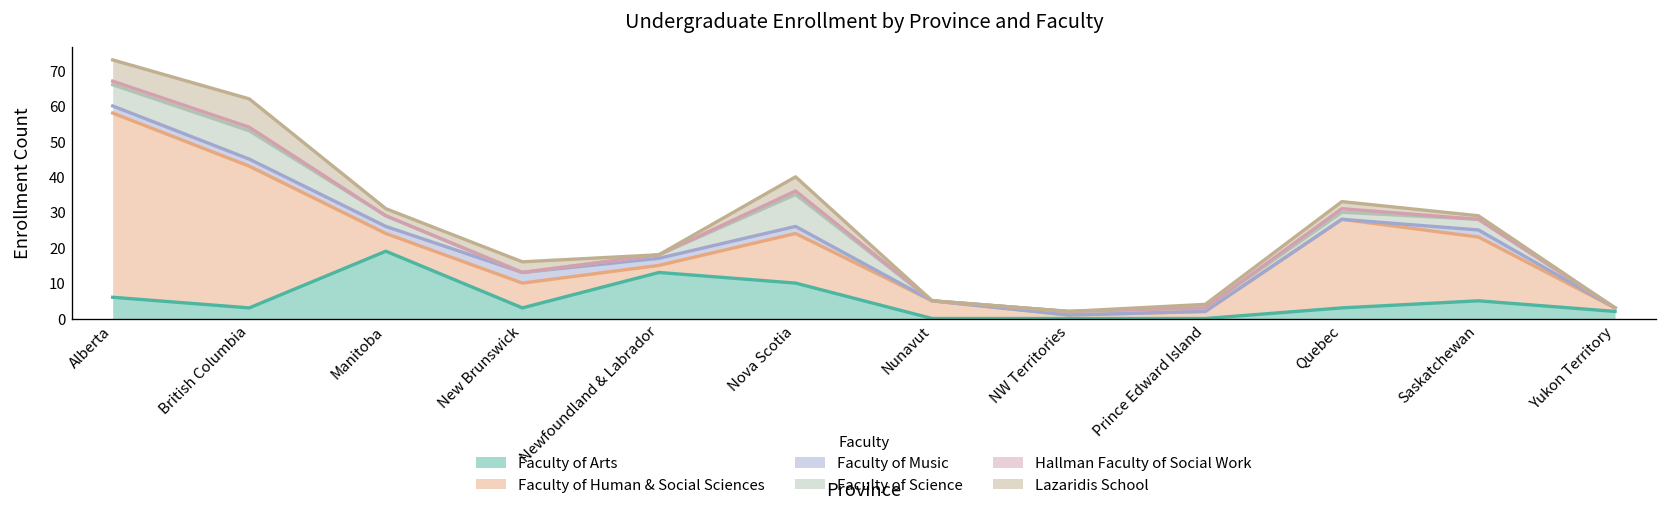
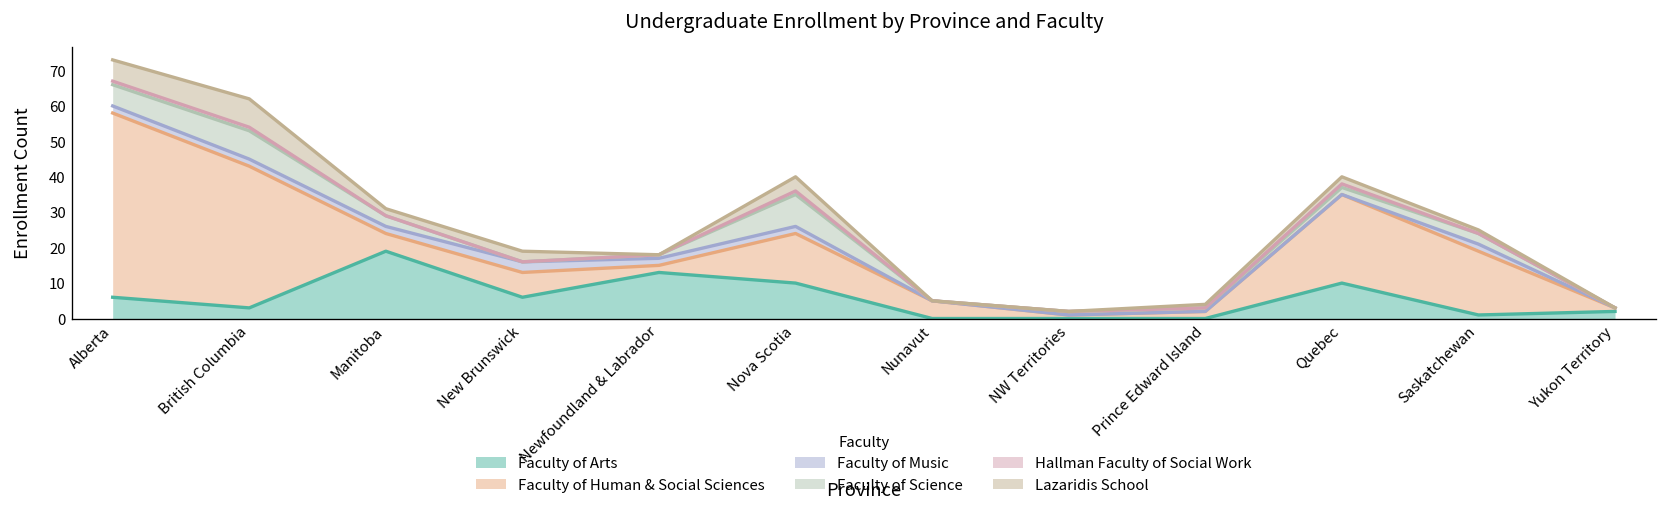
  {
    "Faculty of Arts": {
      "Alberta": 6,
      "British Columbia": 3,
      "Manitoba": 19,
-     "New Brunswick": 3,
+     "New Brunswick": 6,
      "Newfoundland & Labrador": 13,
      "Nova Scotia": 10,
      "Nunavut": 0,
      "NW Territories": 0,
      "Prince Edward Island": 0,
-     "Quebec": 3,
-     "Saskatchewan": 5,
+     "Quebec": 10,
+     "Saskatchewan": 1,
      "Yukon Territory": 2
    }
  }
